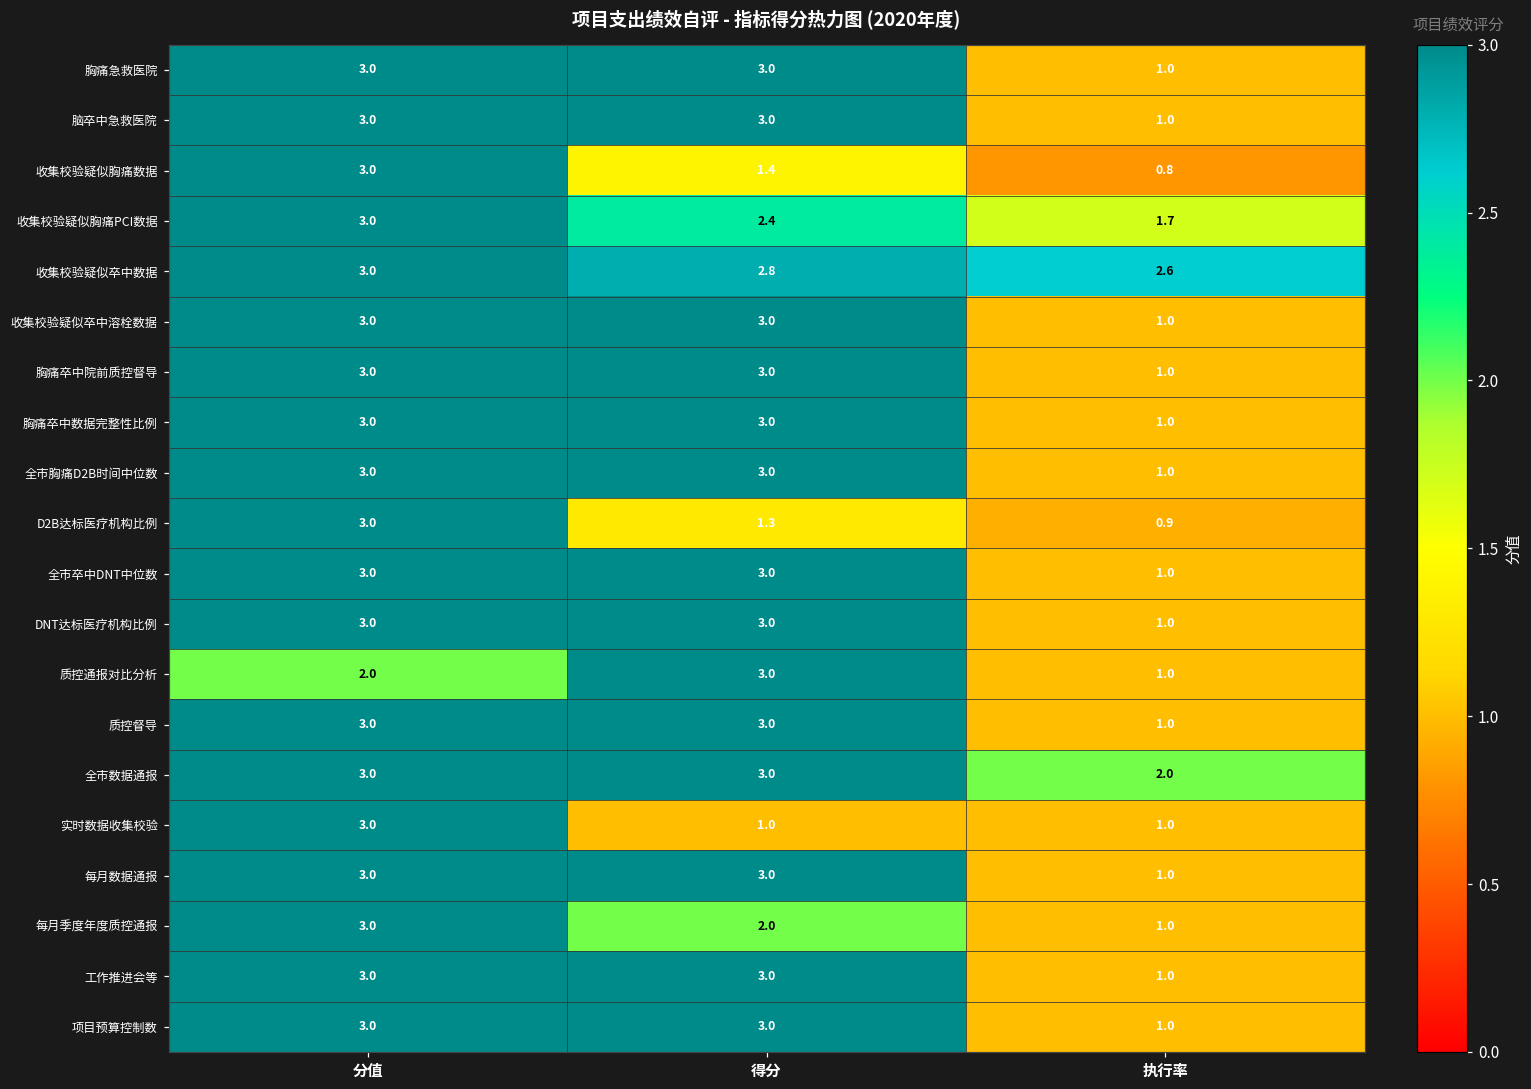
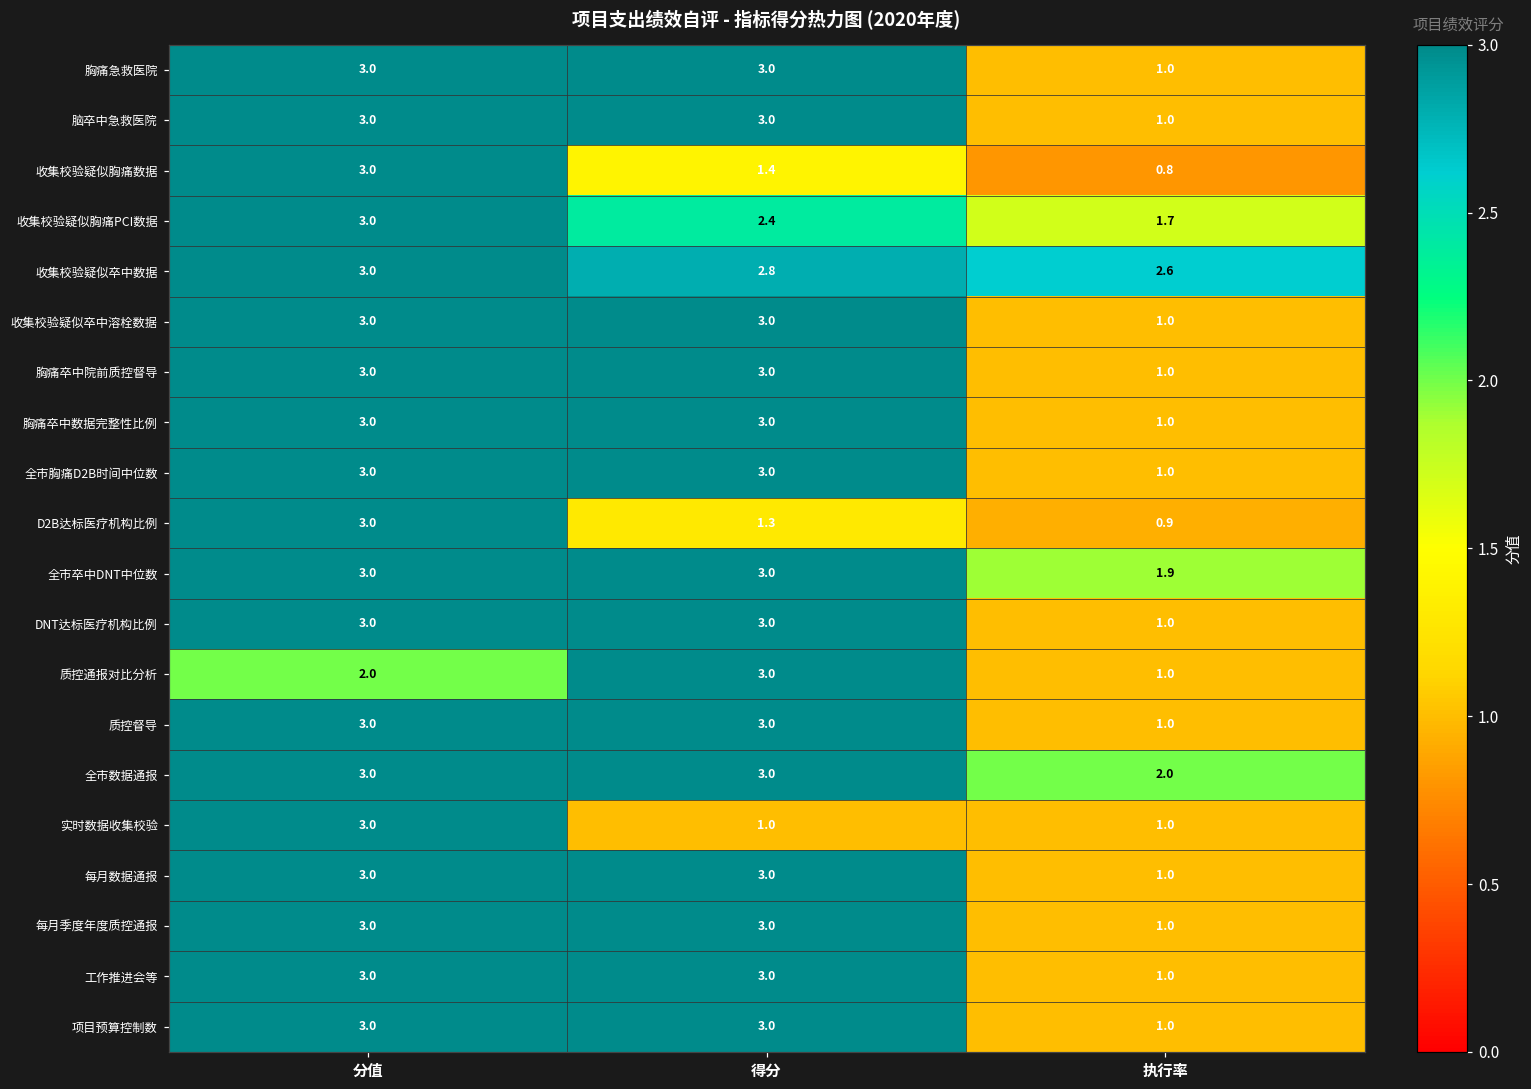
  {
    "胸痛急救医院": {
      "分值": 3.0,
      "得分": 3.0,
      "执行率": 1.0
    },
    "脑卒中急救医院": {
      "分值": 3.0,
      "得分": 3.0,
      "执行率": 1.0
    },
    "收集校验疑似胸痛数据": {
      "分值": 3.0,
      "得分": 1.4,
      "执行率": 0.8
    },
    "收集校验疑似胸痛PCI数据": {
      "分值": 3.0,
      "得分": 2.4,
      "执行率": 1.7
    },
    "收集校验疑似卒中数据": {
      "分值": 3.0,
      "得分": 2.8,
      "执行率": 2.6
    },
    "收集校验疑似卒中溶栓数据": {
      "分值": 3.0,
      "得分": 3.0,
      "执行率": 1.0
    },
    "胸痛卒中院前质控督导": {
      "分值": 3.0,
      "得分": 3.0,
      "执行率": 1.0
    },
    "胸痛卒中数据完整性比例": {
      "分值": 3.0,
      "得分": 3.0,
      "执行率": 1.0
    },
    "全市胸痛D2B时间中位数": {
      "分值": 3.0,
      "得分": 3.0,
      "执行率": 1.0
    },
    "D2B达标医疗机构比例": {
      "分值": 3.0,
      "得分": 1.3,
      "执行率": 0.9
    },
    "全市卒中DNT中位数": {
      "分值": 3.0,
      "得分": 3.0,
-     "执行率": 1.0
+     "执行率": 1.9
    },
    "DNT达标医疗机构比例": {
      "分值": 3.0,
      "得分": 3.0,
      "执行率": 1.0
    },
    "质控通报对比分析": {
      "分值": 2.0,
      "得分": 3.0,
      "执行率": 1.0
    },
    "质控督导": {
      "分值": 3.0,
      "得分": 3.0,
      "执行率": 1.0
    },
    "全市数据通报": {
      "分值": 3.0,
      "得分": 3.0,
      "执行率": 2.0
    },
    "实时数据收集校验": {
      "分值": 3.0,
      "得分": 1.0,
      "执行率": 1.0
    },
    "每月数据通报": {
      "分值": 3.0,
      "得分": 3.0,
      "执行率": 1.0
    },
    "每月季度年度质控通报": {
      "分值": 3.0,
-     "得分": 2.0,
+     "得分": 3.0,
      "执行率": 1.0
    },
    "工作推进会等": {
      "分值": 3.0,
      "得分": 3.0,
      "执行率": 1.0
    },
    "项目预算控制数": {
      "分值": 3.0,
      "得分": 3.0,
      "执行率": 1.0
    }
  }
